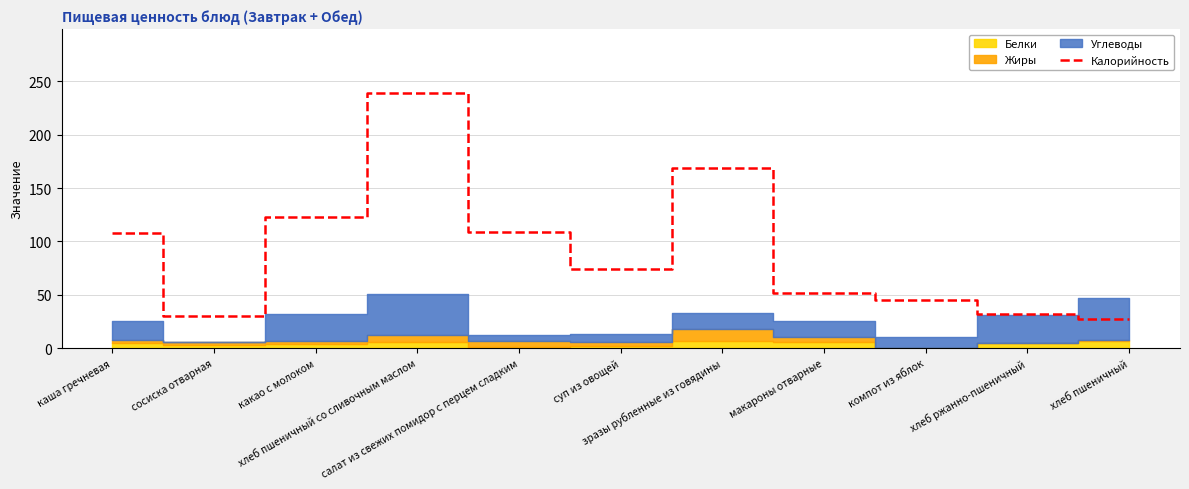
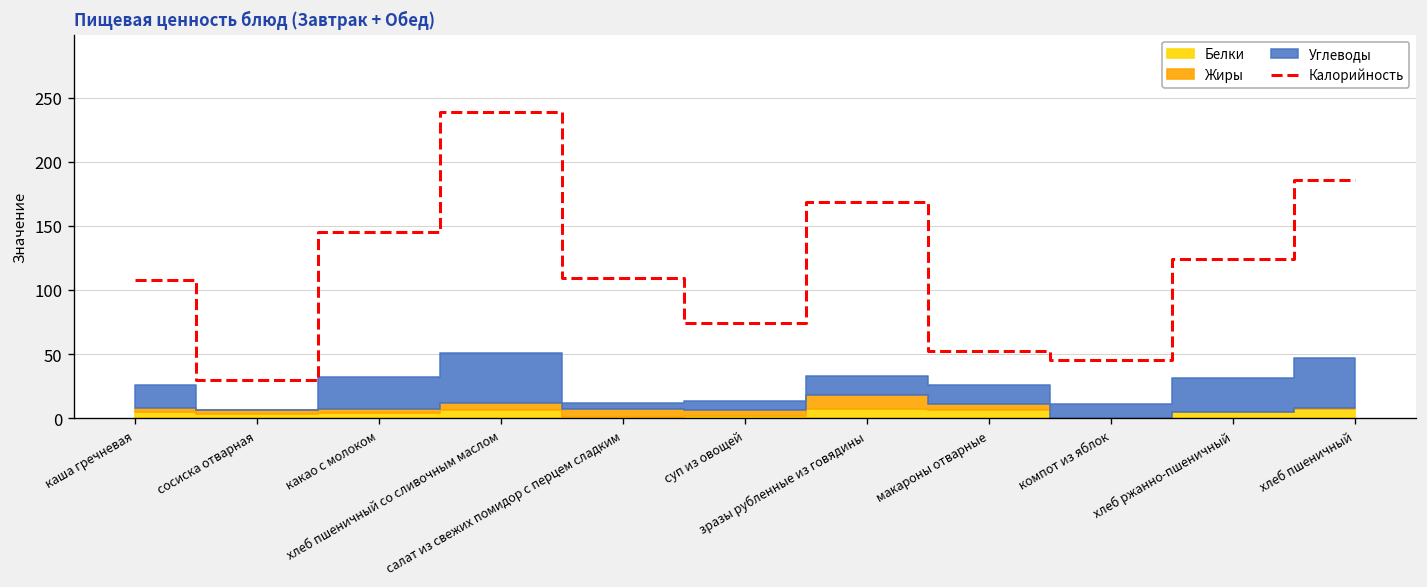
  {
    "Калорийность": {
      "каша гречневая": 108,
      "сосиска отварная": 30,
-     "какао с молоком": 123,
+     "какао с молоком": 145,
      "хлеб пшеничный со сливочным маслом": 239,
      "салат из свежих помидор с перцем сладким": 109,
      "суп из овощей": 74,
      "зразы рубленные из говядины": 169,
      "макароны отварные": 52,
      "компот из яблок": 45,
-     "хлеб ржанно-пшеничный": 32,
-     "хлеб пшеничный": 27
+     "хлеб ржанно-пшеничный": 124,
+     "хлеб пшеничный": 186
    }
  }
